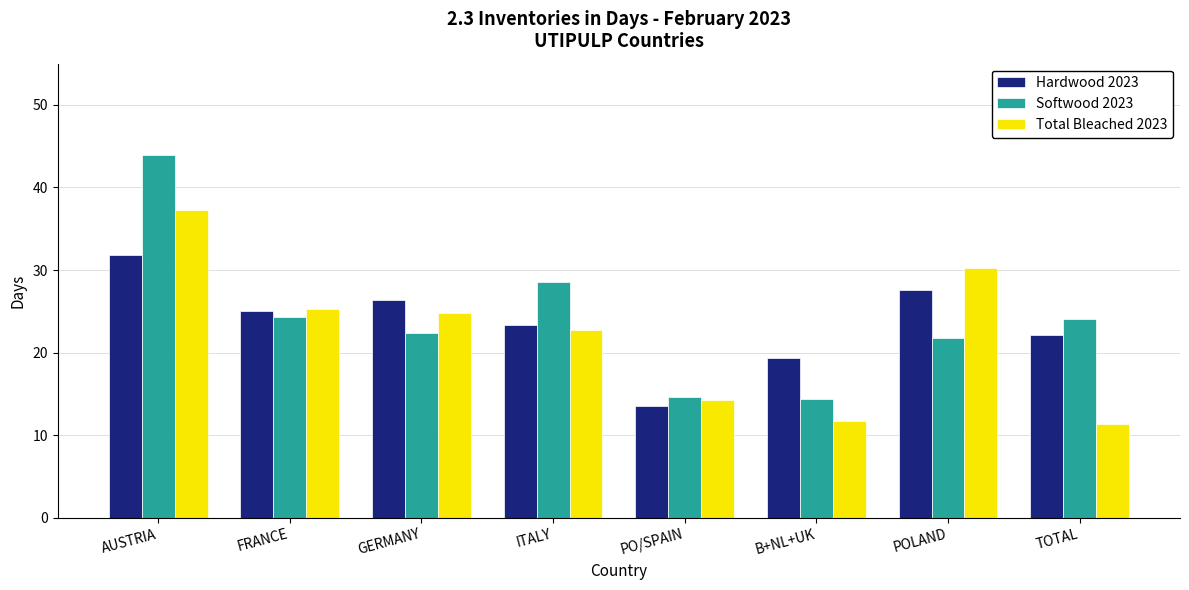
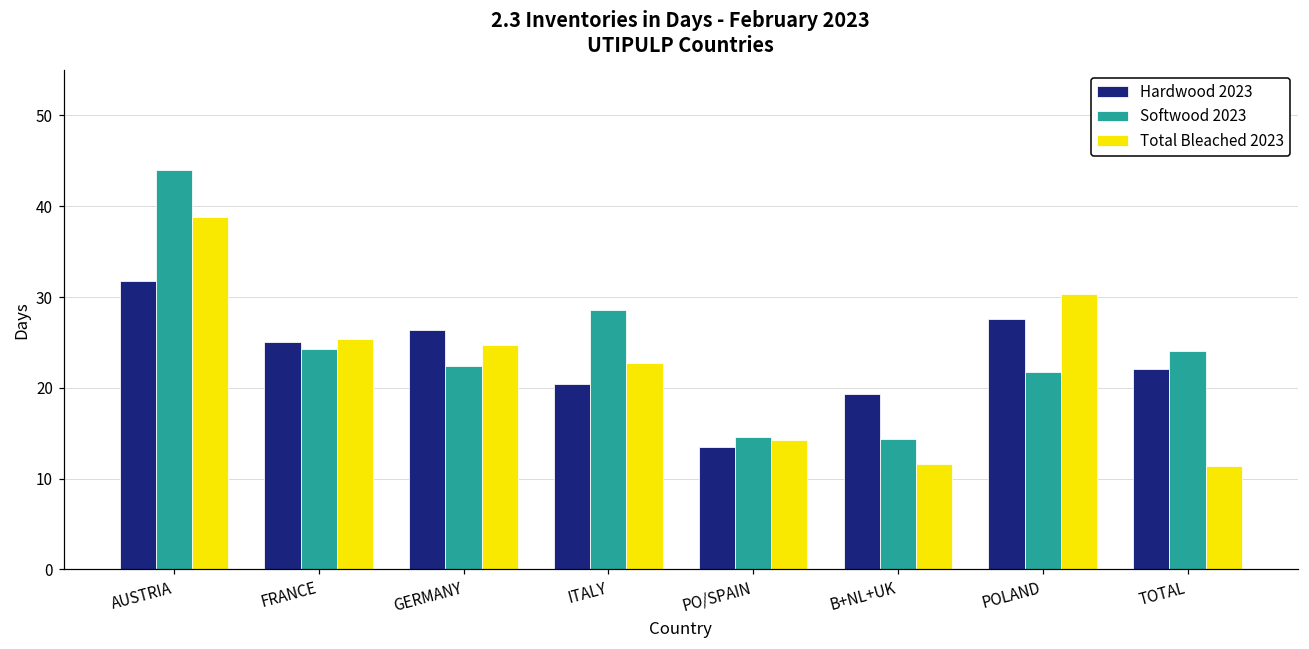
  {
    "Hardwood 2023": {
      "AUSTRIA": 32,
      "FRANCE": 25,
      "GERMANY": 26,
-     "ITALY": 23,
+     "ITALY": 20,
      "PO/SPAIN": 14,
      "B+NL+UK": 19,
      "POLAND": 28,
      "TOTAL": 22
    },
    "Softwood 2023": {
      "AUSTRIA": 44,
      "FRANCE": 24,
      "GERMANY": 22,
      "ITALY": 29,
      "PO/SPAIN": 15,
      "B+NL+UK": 14,
      "POLAND": 22,
      "TOTAL": 24
    },
    "Total Bleached 2023": {
-     "AUSTRIA": 37,
+     "AUSTRIA": 39,
      "FRANCE": 25,
      "GERMANY": 25,
      "ITALY": 23,
      "PO/SPAIN": 14,
      "B+NL+UK": 12,
      "POLAND": 30,
      "TOTAL": 11
    }
  }
